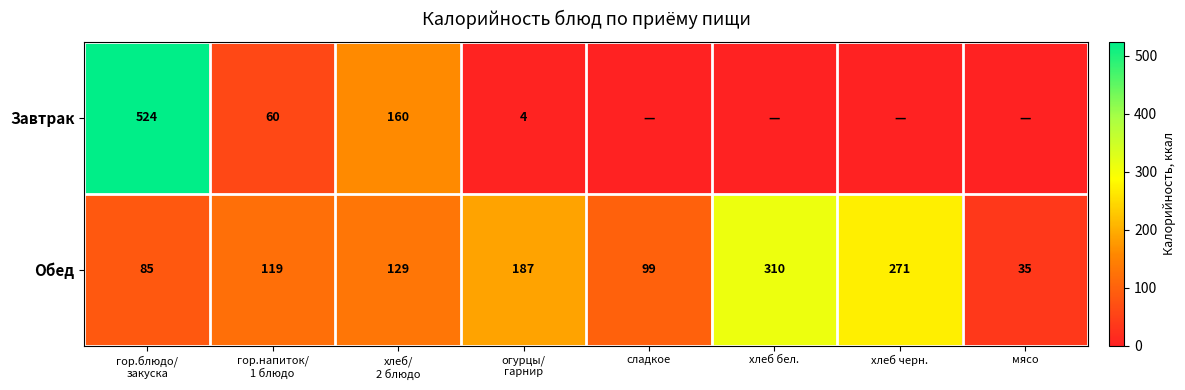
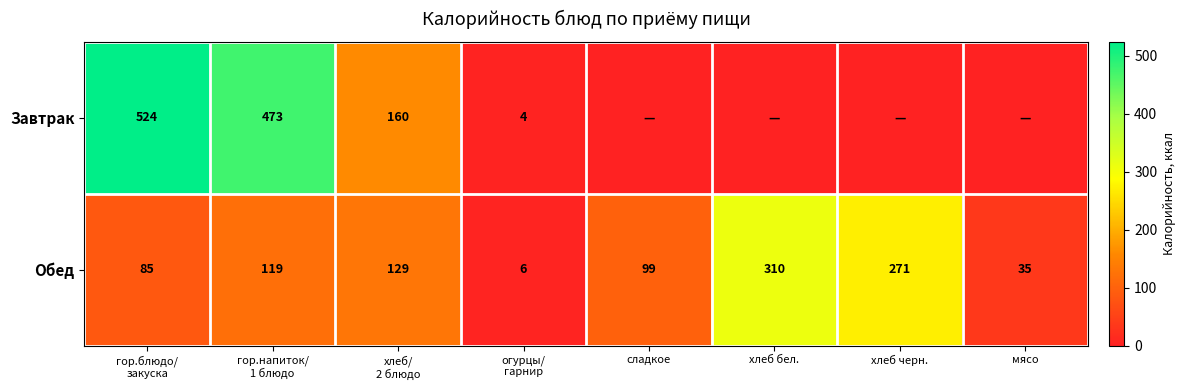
  {
    "Завтрак": {
      "гор.блюдо/ закуска": 524,
-     "гор.напиток/ 1 блюдо": 60,
+     "гор.напиток/ 1 блюдо": 473,
      "хлеб/ 2 блюдо": 160,
      "огурцы/ гарнир": 4
    },
    "Обед": {
      "гор.блюдо/ закуска": 85,
      "гор.напиток/ 1 блюдо": 119,
      "хлеб/ 2 блюдо": 129,
-     "огурцы/ гарнир": 187,
+     "огурцы/ гарнир": 6,
      "сладкое": 99,
      "хлеб бел.": 310,
      "хлеб черн.": 271,
      "мясо": 35
    }
  }
